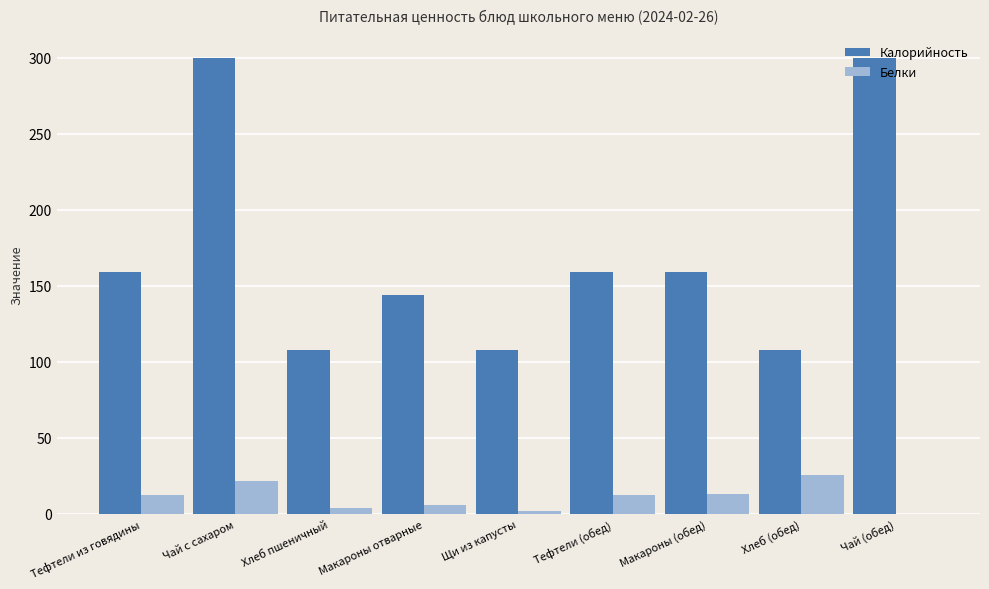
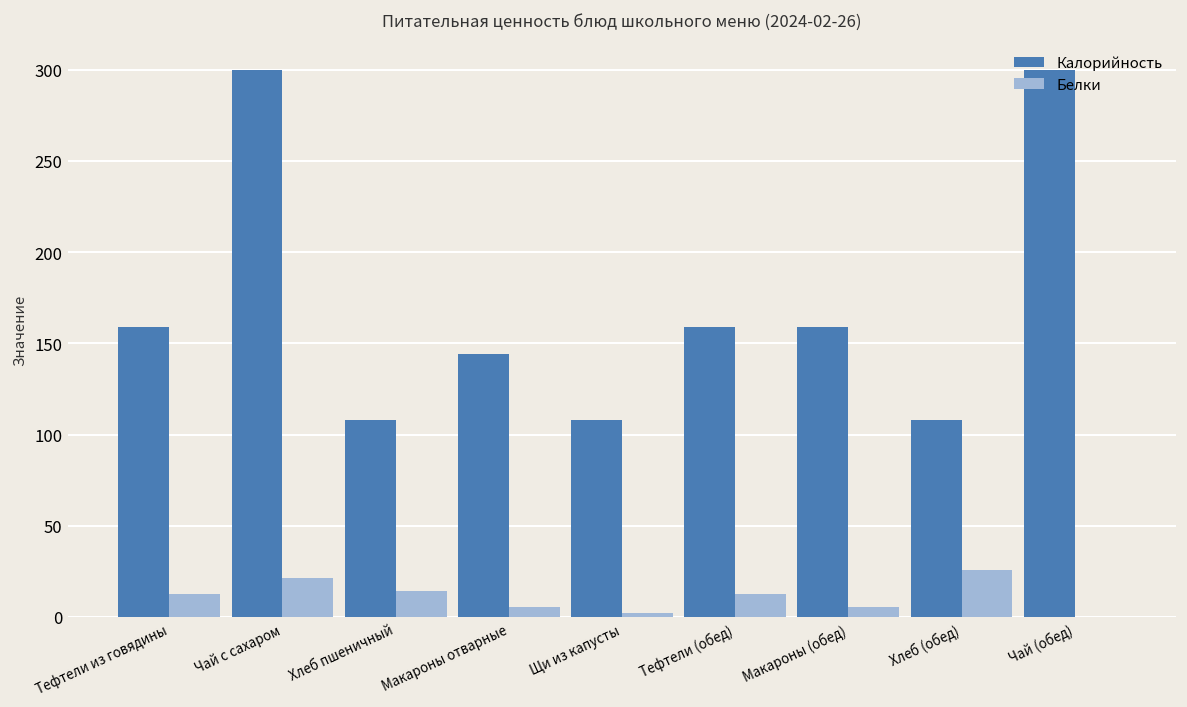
  {
    "Калорийность": {
      "Тефтели из говядины": 159,
      "Чай с сахаром": 300,
      "Хлеб пшеничный": 108,
      "Макароны отварные": 144,
      "Щи из капусты": 108,
      "Тефтели (обед)": 159,
      "Макароны (обед)": 159,
      "Хлеб (обед)": 108,
      "Чай (обед)": 300
    },
    "Белки": {
      "Тефтели из говядины": 13,
      "Чай с сахаром": 21,
-     "Хлеб пшеничный": 4,
+     "Хлеб пшеничный": 14,
      "Макароны отварные": 6,
      "Щи из капусты": 2,
      "Тефтели (обед)": 13,
-     "Макароны (обед)": 13,
+     "Макароны (обед)": 6,
      "Хлеб (обед)": 26
    }
  }
